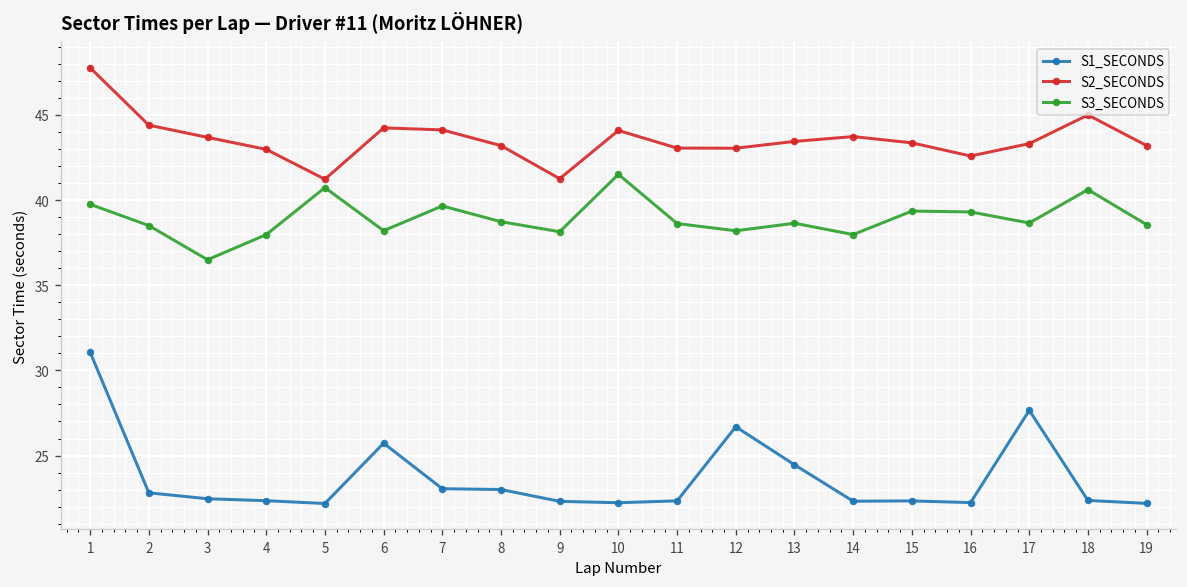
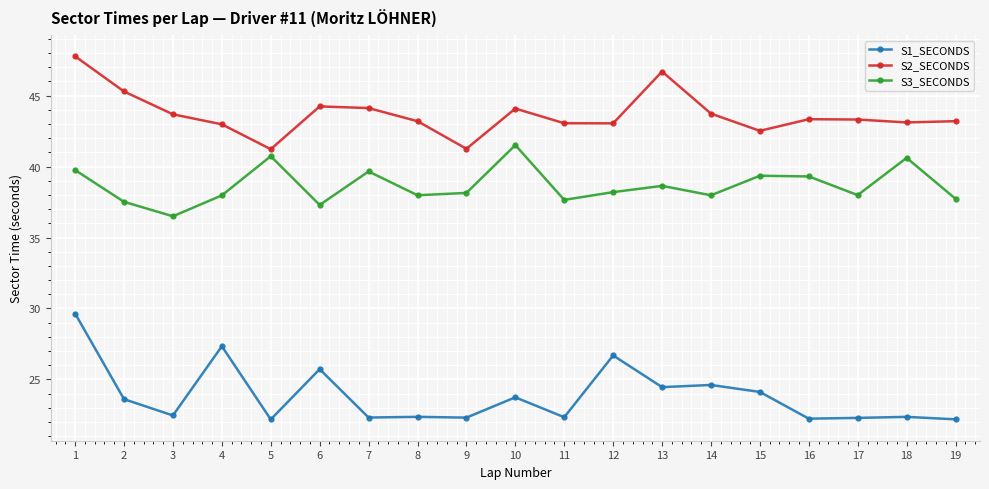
  {
    "S1_SECONDS": {
-     "1": 31.1,
-     "2": 22.8,
+     "1": 29.6,
+     "2": 23.6,
      "3": 22.5,
-     "4": 22.4,
+     "4": 27.3,
      "5": 22.2,
      "6": 25.7,
-     "7": 23.1,
-     "8": 23.0,
+     "7": 22.3,
+     "8": 22.4,
      "9": 22.3,
-     "10": 22.2,
+     "10": 23.7,
      "11": 22.3,
      "12": 26.7,
      "13": 24.5,
-     "14": 22.3,
-     "15": 22.3,
+     "14": 24.6,
+     "15": 24.1,
      "16": 22.2,
-     "17": 27.7,
+     "17": 22.3,
      "18": 22.4,
      "19": 22.2
    },
    "S2_SECONDS": {
      "1": 47.8,
-     "2": 44.4,
+     "2": 45.3,
      "3": 43.7,
      "4": 43.0,
      "5": 41.2,
      "6": 44.2,
      "7": 44.1,
      "8": 43.2,
      "9": 41.3,
      "10": 44.1,
      "11": 43.0,
      "12": 43.0,
-     "13": 43.4,
+     "13": 46.7,
      "14": 43.7,
-     "15": 43.4,
-     "16": 42.6,
+     "15": 42.5,
+     "16": 43.3,
      "17": 43.3,
-     "18": 45.0,
+     "18": 43.1,
      "19": 43.2
    },
    "S3_SECONDS": {
      "1": 39.7,
-     "2": 38.5,
+     "2": 37.5,
      "3": 36.5,
      "4": 38.0,
      "5": 40.7,
-     "6": 38.2,
+     "6": 37.3,
      "7": 39.7,
-     "8": 38.7,
+     "8": 38.0,
      "9": 38.1,
      "10": 41.5,
-     "11": 38.6,
+     "11": 37.7,
      "12": 38.2,
      "13": 38.6,
      "14": 38.0,
      "15": 39.4,
      "16": 39.3,
-     "17": 38.7,
+     "17": 38.0,
      "18": 40.6,
-     "19": 38.6
+     "19": 37.7
    }
  }
